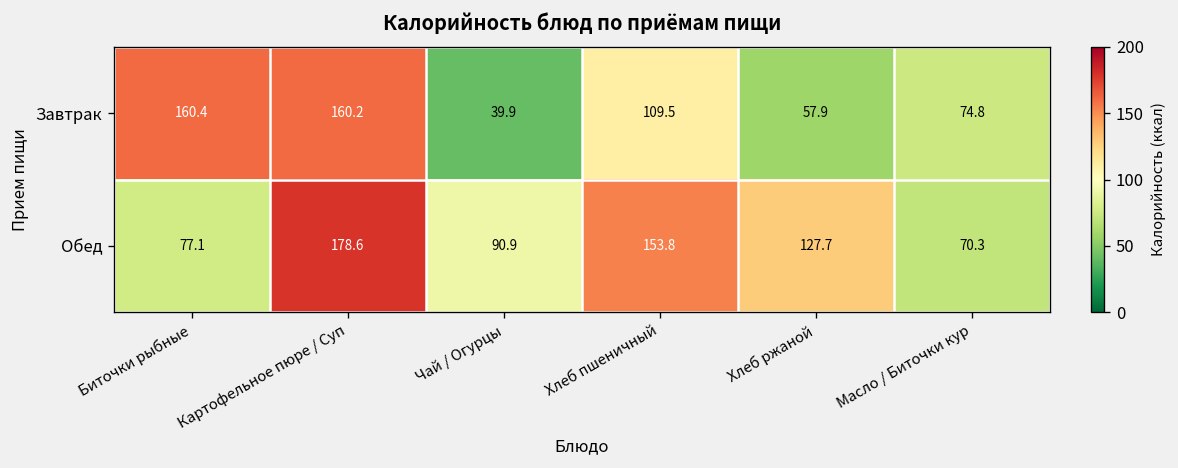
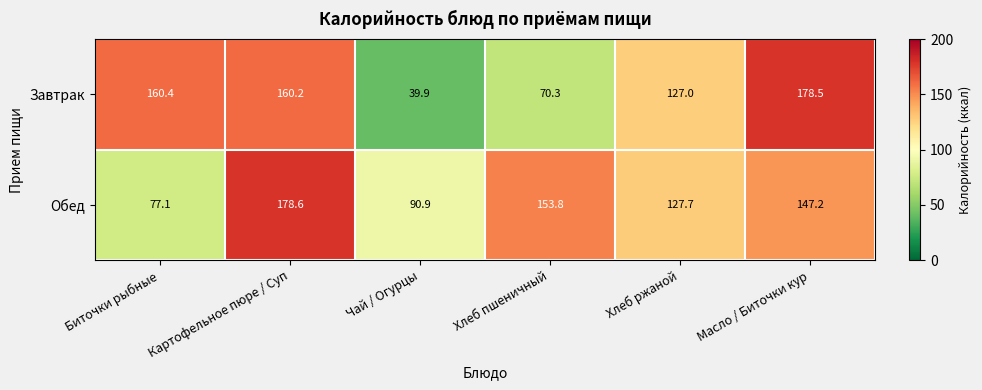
  {
    "Завтрак": {
      "Биточки рыбные": 160.4,
      "Картофельное пюре / Суп": 160.2,
      "Чай / Огурцы": 39.9,
-     "Хлеб пшеничный": 109.5,
-     "Хлеб ржаной": 57.9,
-     "Масло / Биточки кур": 74.8
+     "Хлеб пшеничный": 70.3,
+     "Хлеб ржаной": 127.0,
+     "Масло / Биточки кур": 178.5
    },
    "Обед": {
      "Биточки рыбные": 77.1,
      "Картофельное пюре / Суп": 178.6,
      "Чай / Огурцы": 90.9,
      "Хлеб пшеничный": 153.8,
      "Хлеб ржаной": 127.7,
-     "Масло / Биточки кур": 70.3
+     "Масло / Биточки кур": 147.2
    }
  }
